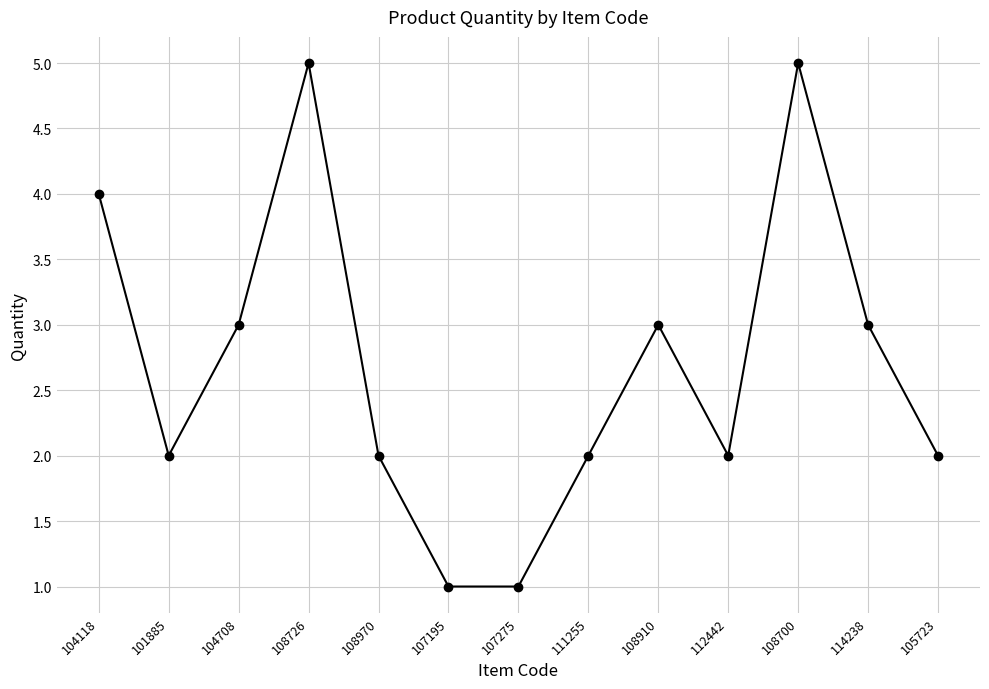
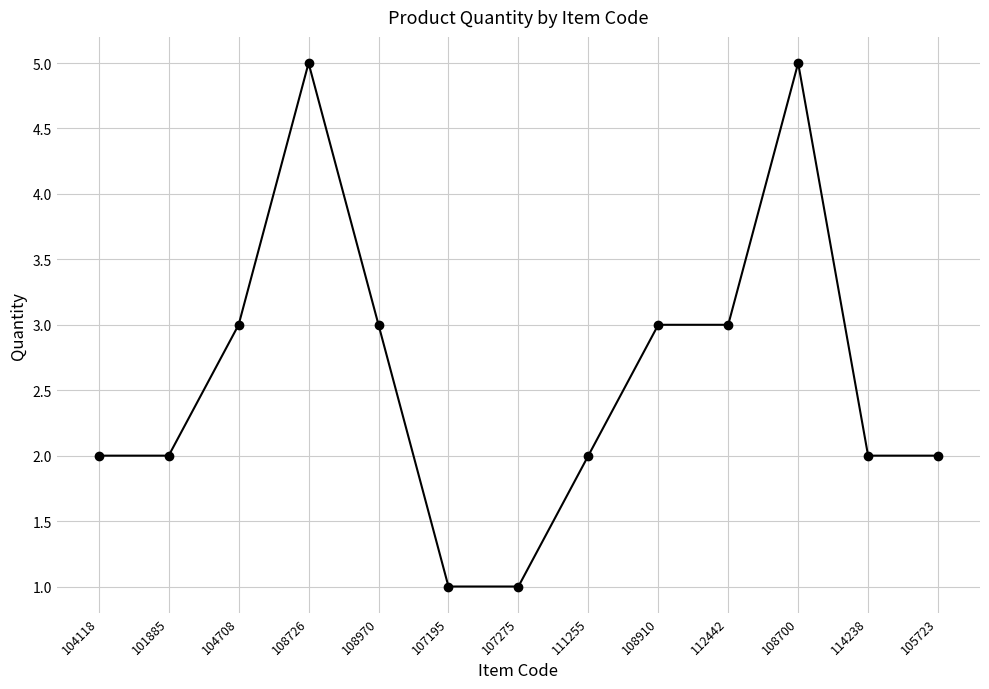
  {
-   "104118": 4,
+   "104118": 2,
    "101885": 2,
    "104708": 3,
    "108726": 5,
-   "108970": 2,
+   "108970": 3,
    "107195": 1,
    "107275": 1,
    "111255": 2,
    "108910": 3,
-   "112442": 2,
+   "112442": 3,
    "108700": 5,
-   "114238": 3,
+   "114238": 2,
    "105723": 2
  }
